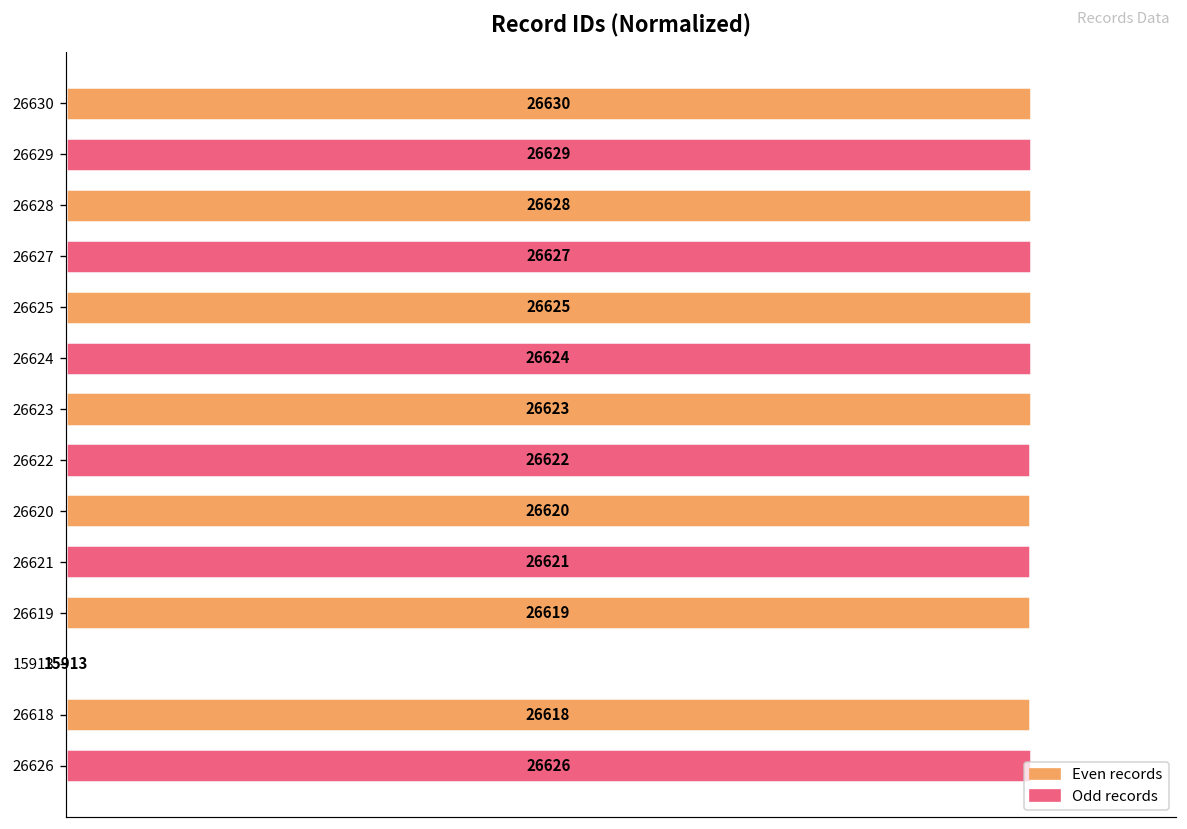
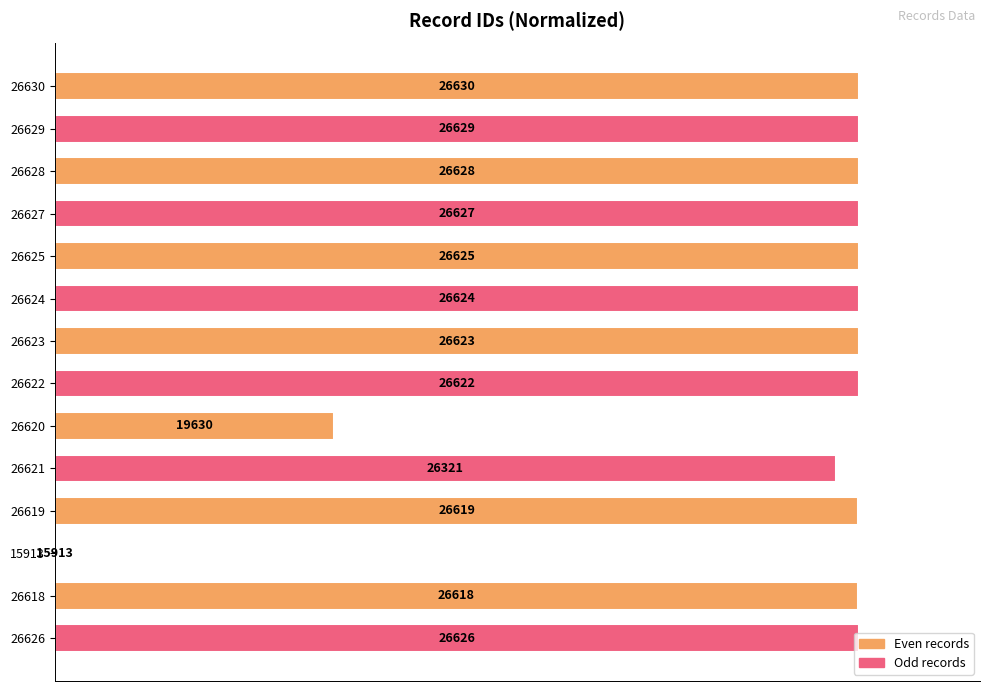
  {
-   "26620": 26620,
-   "26621": 26621
+   "26620": 19630,
+   "26621": 26321
  }
